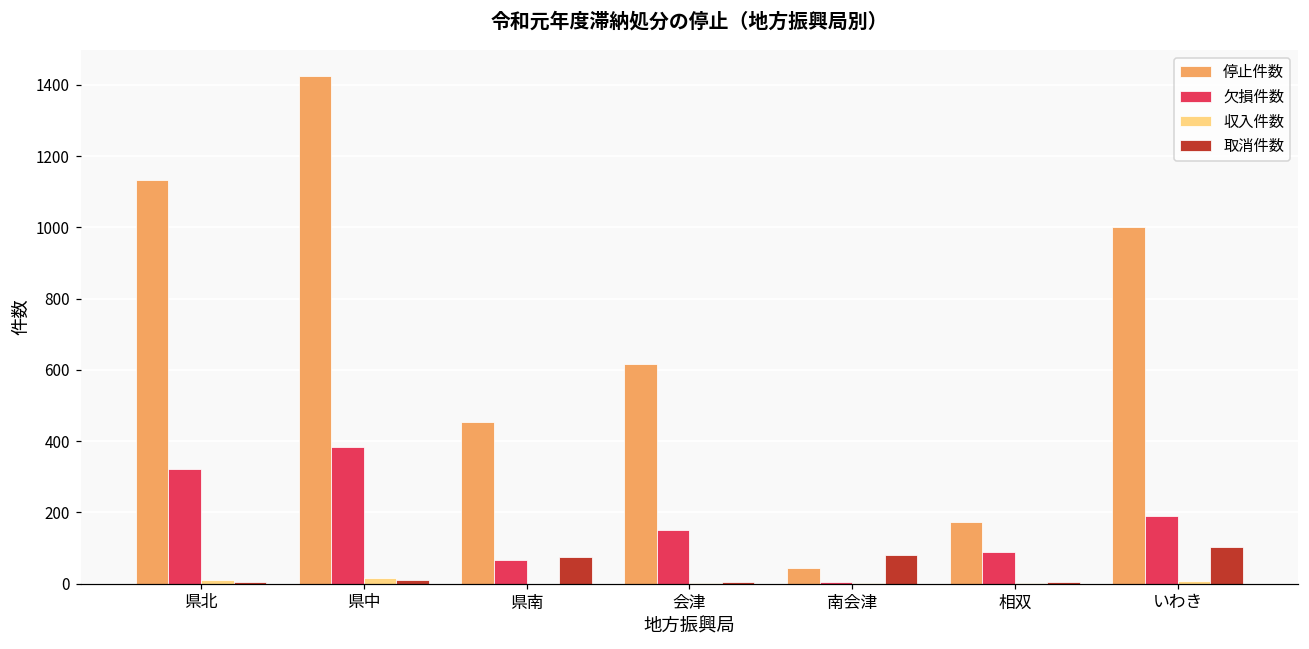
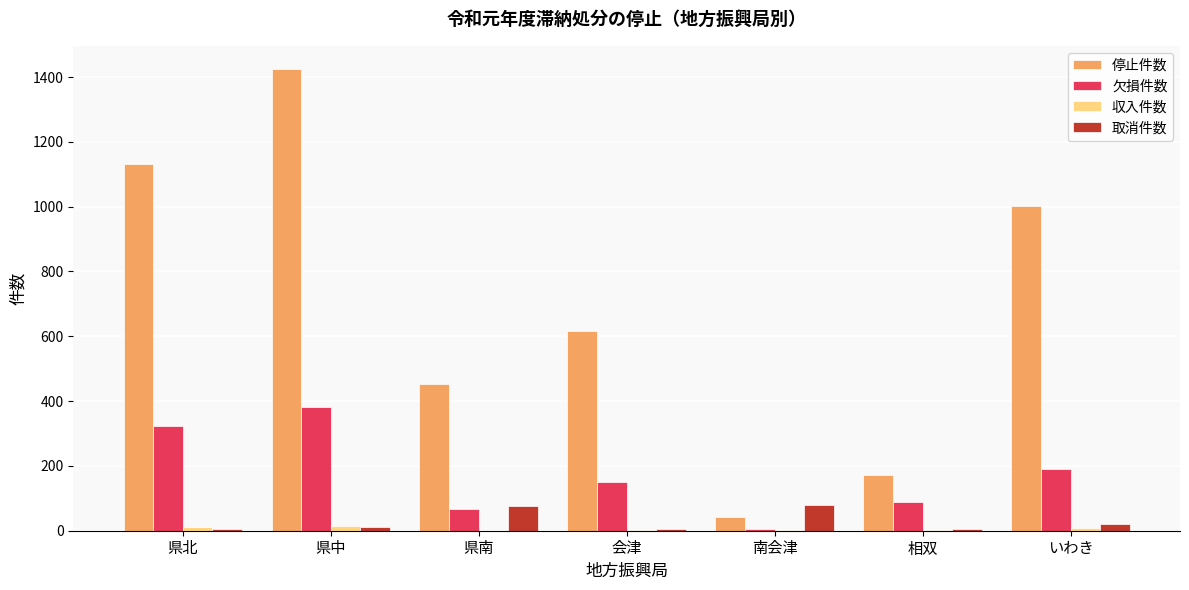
  {
    "欠損件数": {
      "県北": 320,
      "県中": 380,
      "県南": 70,
      "会津": 150,
      "相双": 90,
      "いわき": 190
    },
    "取消件数": {
      "県中": 10,
      "県南": 80,
      "南会津": 80,
-     "いわき": 100
+     "いわき": 20
    }
  }
